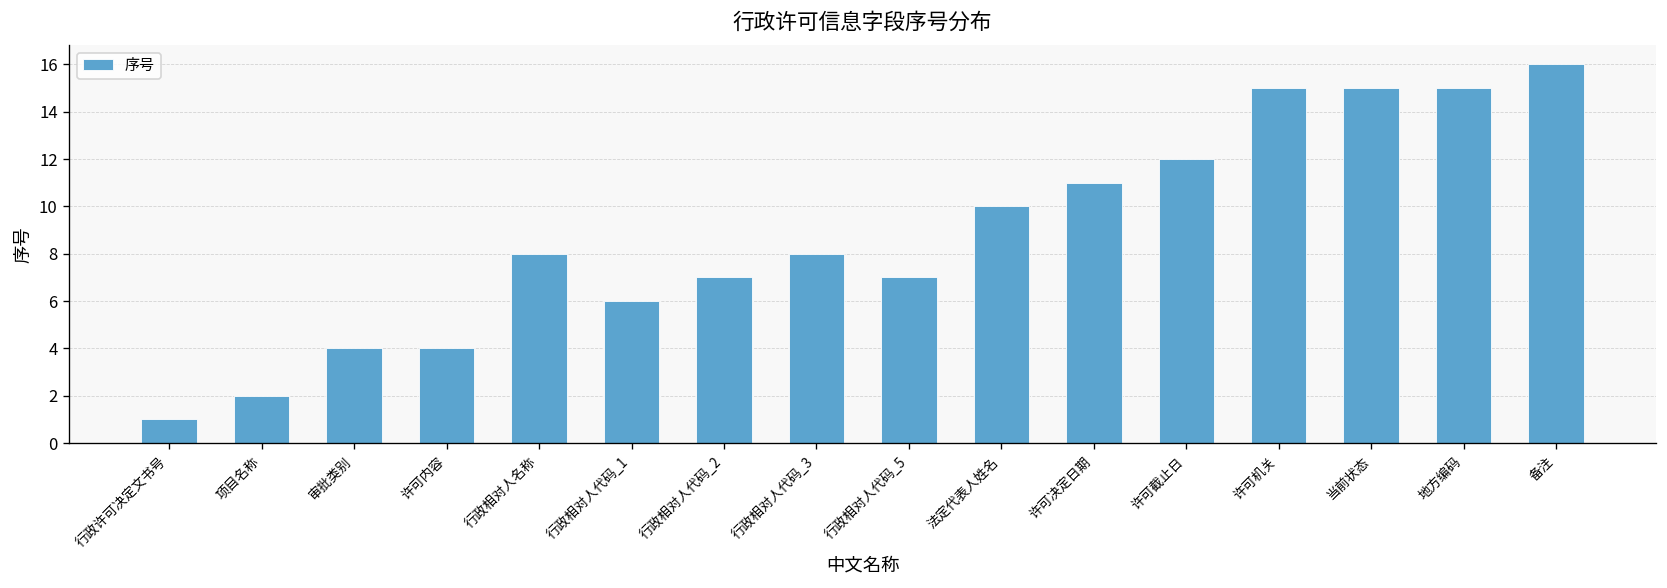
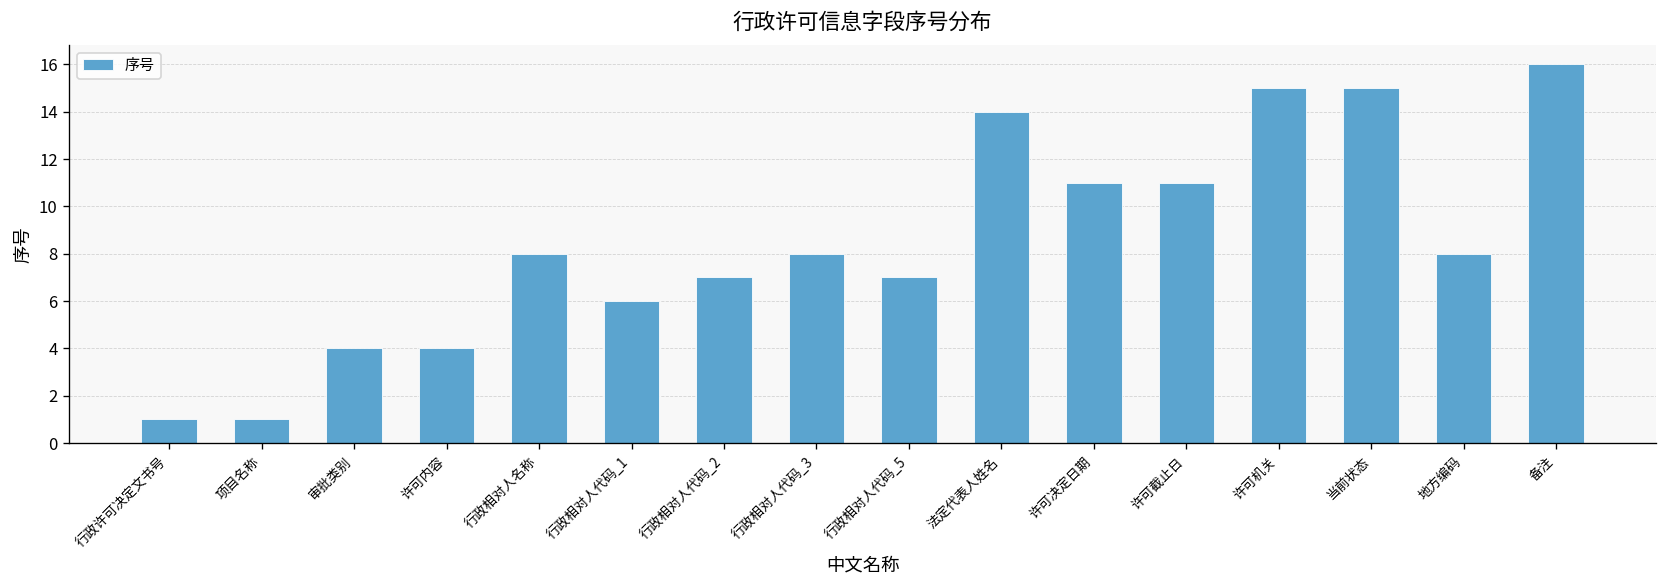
  {
    "行政许可决定文书号": 1,
-   "项目名称": 2,
+   "项目名称": 1,
    "审批类别": 4,
    "许可内容": 4,
    "行政相对人名称": 8,
    "行政相对人代码_1": 6,
    "行政相对人代码_2": 7,
    "行政相对人代码_3": 8,
    "行政相对人代码_5": 7,
-   "法定代表人姓名": 10,
+   "法定代表人姓名": 14,
    "许可决定日期": 11,
-   "许可截止日": 12,
+   "许可截止日": 11,
    "许可机关": 15,
    "当前状态": 15,
-   "地方编码": 15,
+   "地方编码": 8,
    "备注": 16
  }
